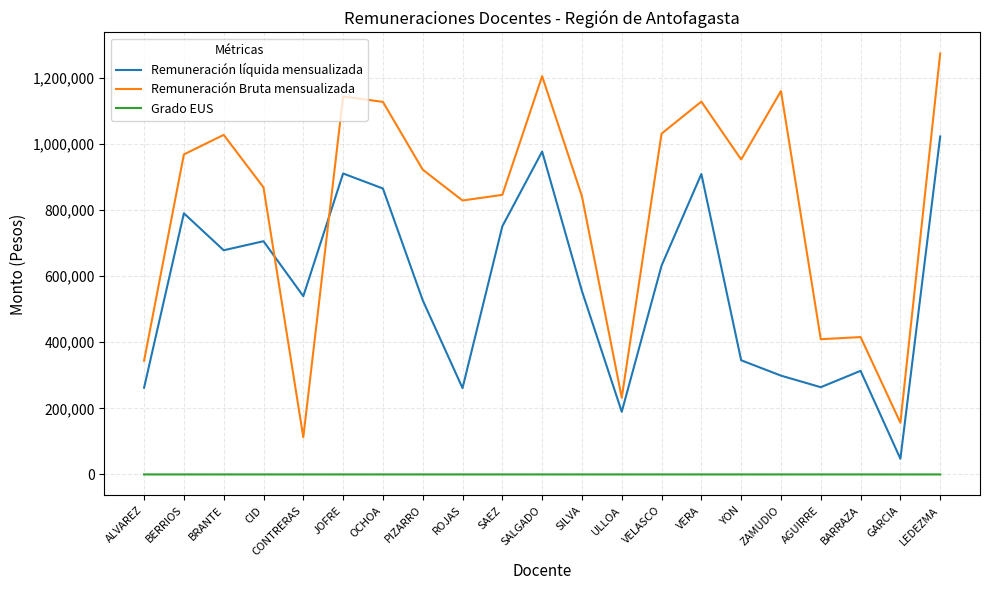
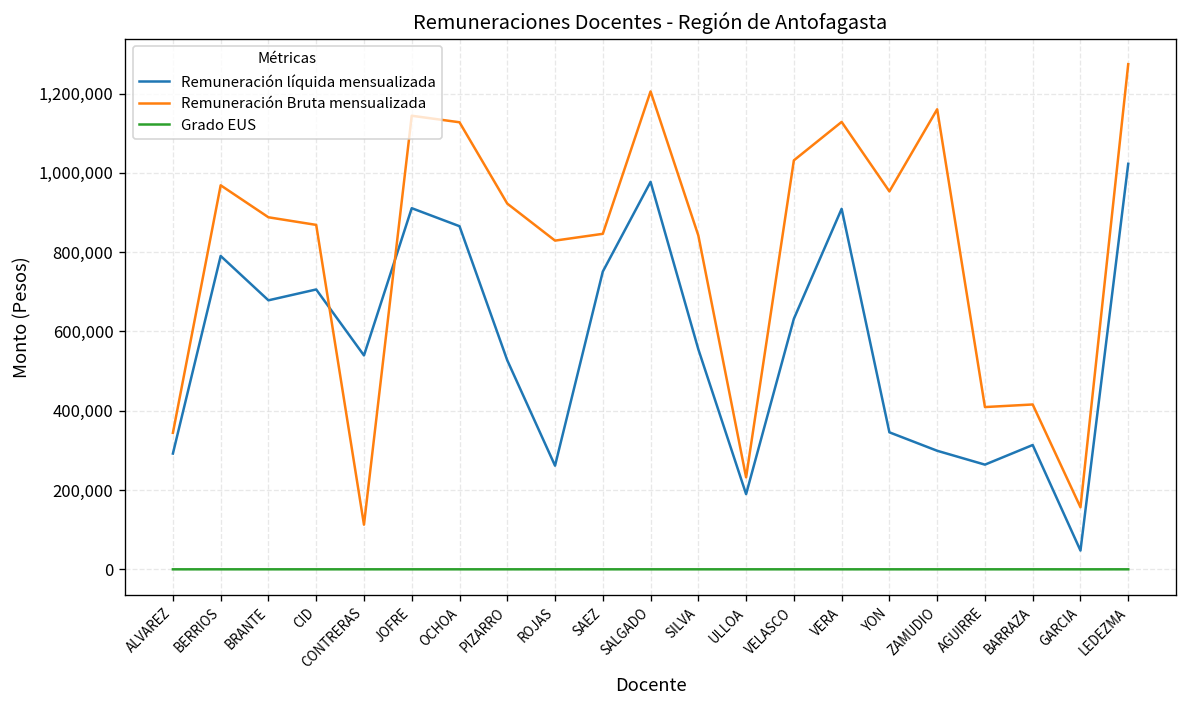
  {
    "Remuneración líquida mensualizada": {
-     "ALVAREZ": "260,000",
+     "ALVAREZ": "290,000",
      "BERRIOS": "790,000",
      "BRANTE": "680,000",
      "CID": "710,000",
      "CONTRERAS": "540,000",
      "JOFRE": "910,000",
      "OCHOA": "870,000",
      "PIZARRO": "530,000",
      "ROJAS": "260,000",
      "SAEZ": "750,000",
      "SALGADO": "980,000",
      "SILVA": "550,000",
      "ULLOA": "190,000",
      "VELASCO": "630,000",
      "VERA": "910,000",
      "YON": "350,000",
      "ZAMUDIO": "300,000",
      "AGUIRRE": "260,000",
      "BARRAZA": "310,000",
      "GARCIA": "50,000",
      "LEDEZMA": "1,020,000"
    },
    "Remuneración Bruta mensualizada": {
      "ALVAREZ": "340,000",
      "BERRIOS": "970,000",
-     "BRANTE": "1,030,000",
+     "BRANTE": "890,000",
      "CID": "870,000",
      "CONTRERAS": "110,000",
      "OCHOA": "1,130,000",
      "PIZARRO": "920,000",
      "ROJAS": "830,000",
      "SAEZ": "850,000",
      "SALGADO": "1,210,000",
      "SILVA": "840,000",
      "ULLOA": "230,000",
      "VELASCO": "1,030,000",
      "VERA": "1,130,000",
      "YON": "950,000",
      "ZAMUDIO": "1,160,000",
      "AGUIRRE": "410,000",
      "BARRAZA": "420,000",
      "GARCIA": "160,000",
      "LEDEZMA": "1,270,000"
    },
    "Grado EUS": {
      "ALVAREZ": "0",
      "BERRIOS": "0",
      "BRANTE": "0",
      "CID": "0",
      "CONTRERAS": "0",
      "JOFRE": "0",
      "OCHOA": "0",
      "PIZARRO": "0",
      "ROJAS": "0",
      "SAEZ": "0",
      "SALGADO": "0",
      "SILVA": "0",
      "ULLOA": "0",
      "VELASCO": "0",
      "VERA": "0",
      "YON": "0",
      "ZAMUDIO": "0",
      "AGUIRRE": "0",
      "BARRAZA": "0",
      "GARCIA": "0",
      "LEDEZMA": "0"
    }
  }
